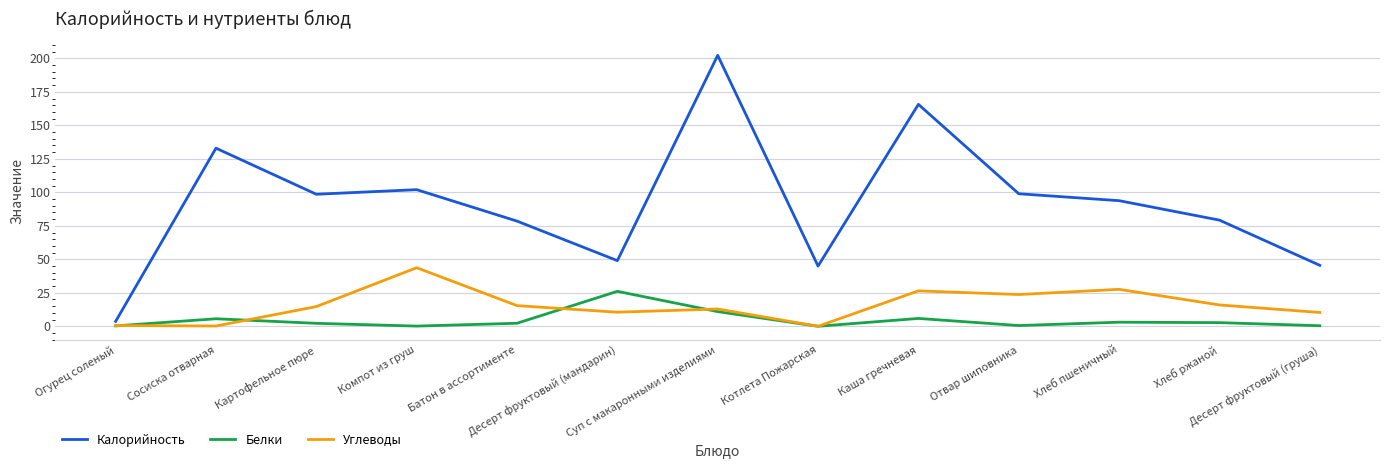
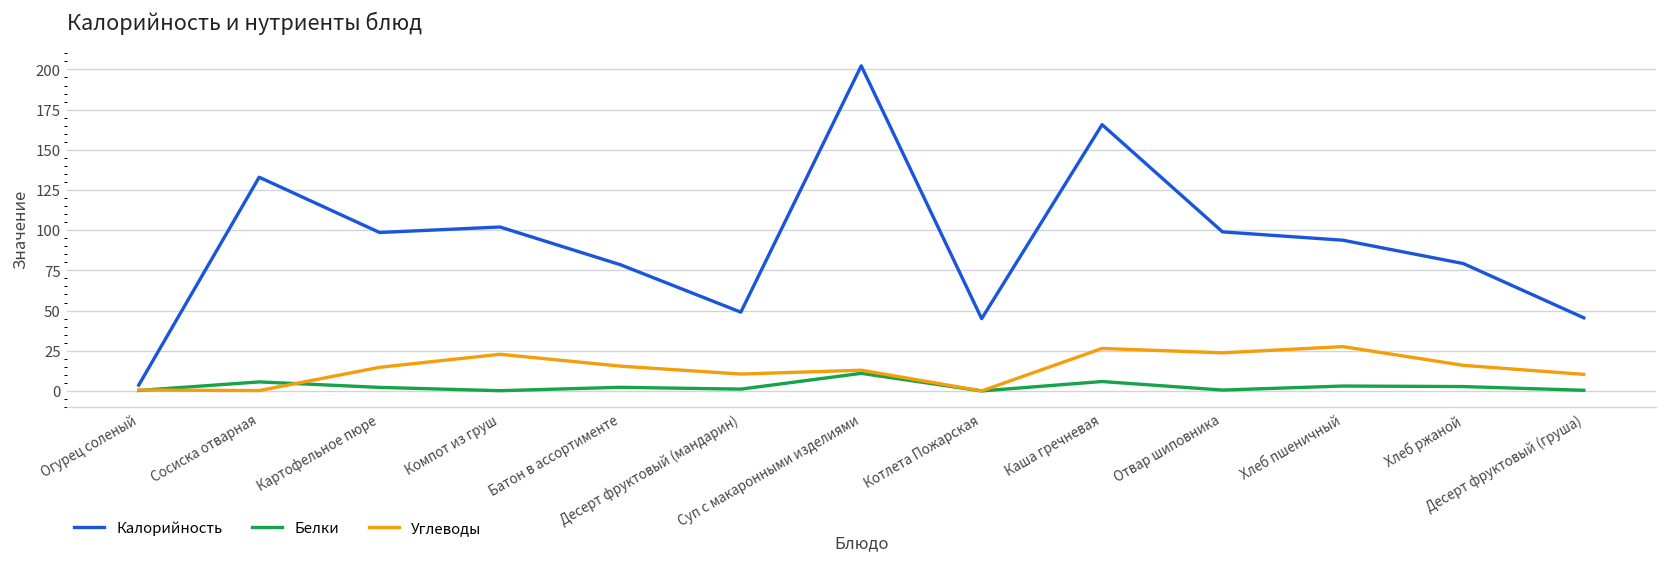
  {
    "Калорийность": {
      "Огурец соленый": 4,
      "Сосиска отварная": 133,
      "Картофельное пюре": 99,
      "Компот из груш": 102,
      "Батон в ассортименте": 79,
      "Десерт фруктовый (мандарин)": 49,
      "Суп с макаронными изделиями": 202,
      "Котлета Пожарская": 45,
      "Каша гречневая": 166,
      "Отвар шиповника": 99,
      "Хлеб пшеничный": 94,
      "Хлеб ржаной": 79,
      "Десерт фруктовый (груша)": 46
    },
    "Белки": {
      "Сосиска отварная": 6,
      "Картофельное пюре": 2,
      "Компот из груш": 0,
      "Батон в ассортименте": 2,
-     "Десерт фруктовый (мандарин)": 26,
+     "Десерт фруктовый (мандарин)": 1,
      "Суп с макаронными изделиями": 11,
      "Каша гречневая": 6,
      "Отвар шиповника": 1,
      "Хлеб пшеничный": 3,
      "Хлеб ржаной": 3,
      "Десерт фруктовый (груша)": 0
    },
    "Углеводы": {
      "Сосиска отварная": 0,
      "Картофельное пюре": 15,
-     "Компот из груш": 44,
+     "Компот из груш": 23,
      "Батон в ассортименте": 15,
      "Десерт фруктовый (мандарин)": 11,
      "Суп с макаронными изделиями": 13,
      "Каша гречневая": 26,
      "Отвар шиповника": 24,
      "Хлеб пшеничный": 28,
      "Хлеб ржаной": 16,
      "Десерт фруктовый (груша)": 10
    }
  }
